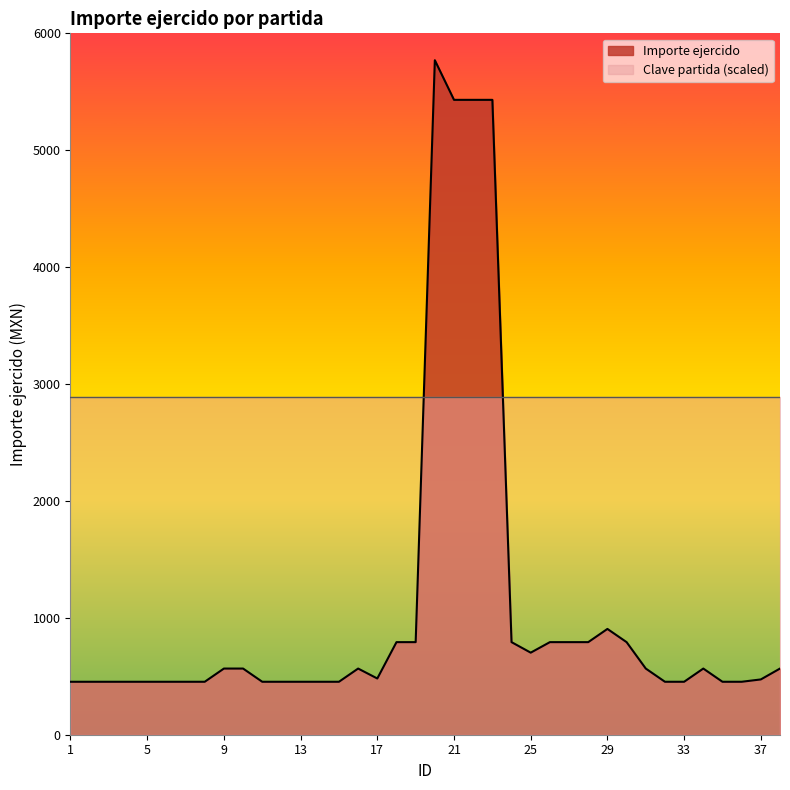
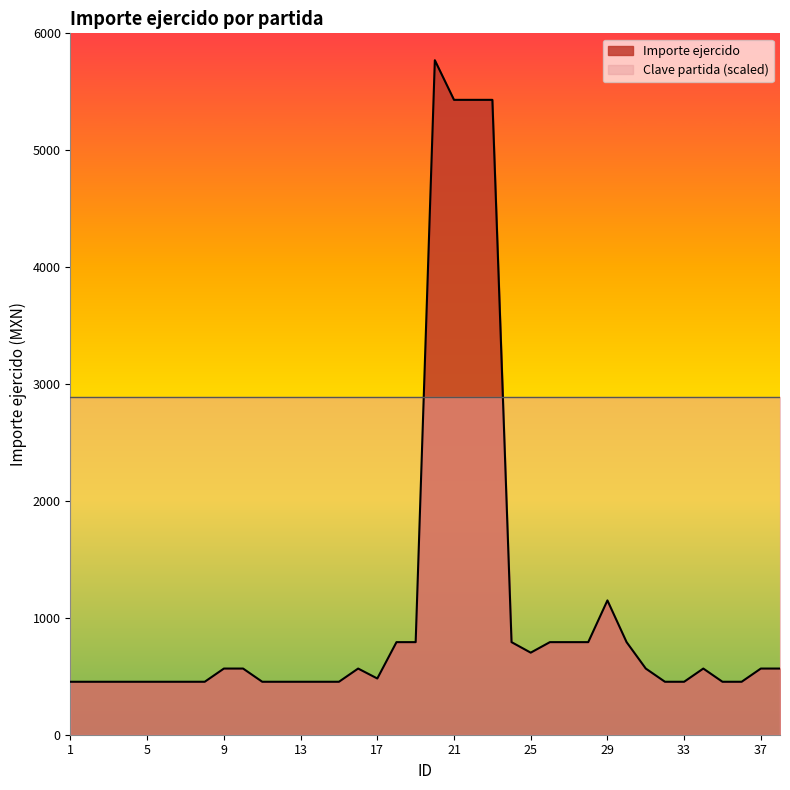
  {
    "Importe ejercido": {
      "1": 450,
      "5": 450,
      "9": 570,
      "13": 450,
      "17": 480,
      "21": 5430,
      "25": 700,
-     "29": 910,
+     "29": 1150,
      "33": 450,
-     "37": 470
+     "37": 570
    },
    "Clave partida (scaled)": {
      "1": 2890,
      "5": 2890,
      "9": 2890,
      "13": 2890,
      "17": 2890,
      "21": 2890,
      "25": 2890,
      "29": 2890,
      "33": 2890,
      "37": 2890
    }
  }
